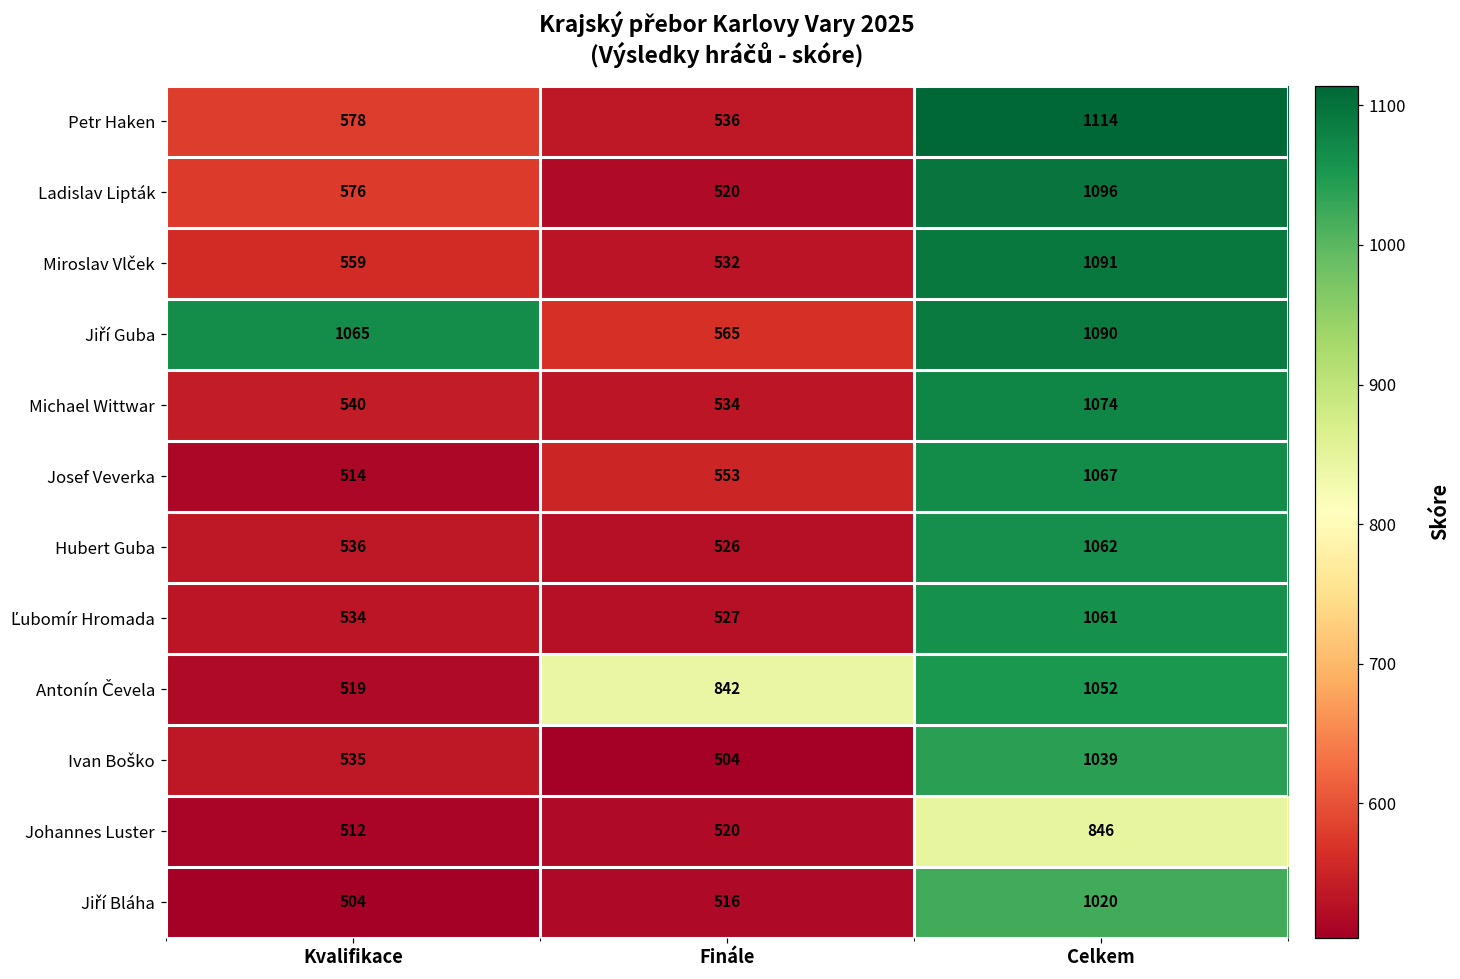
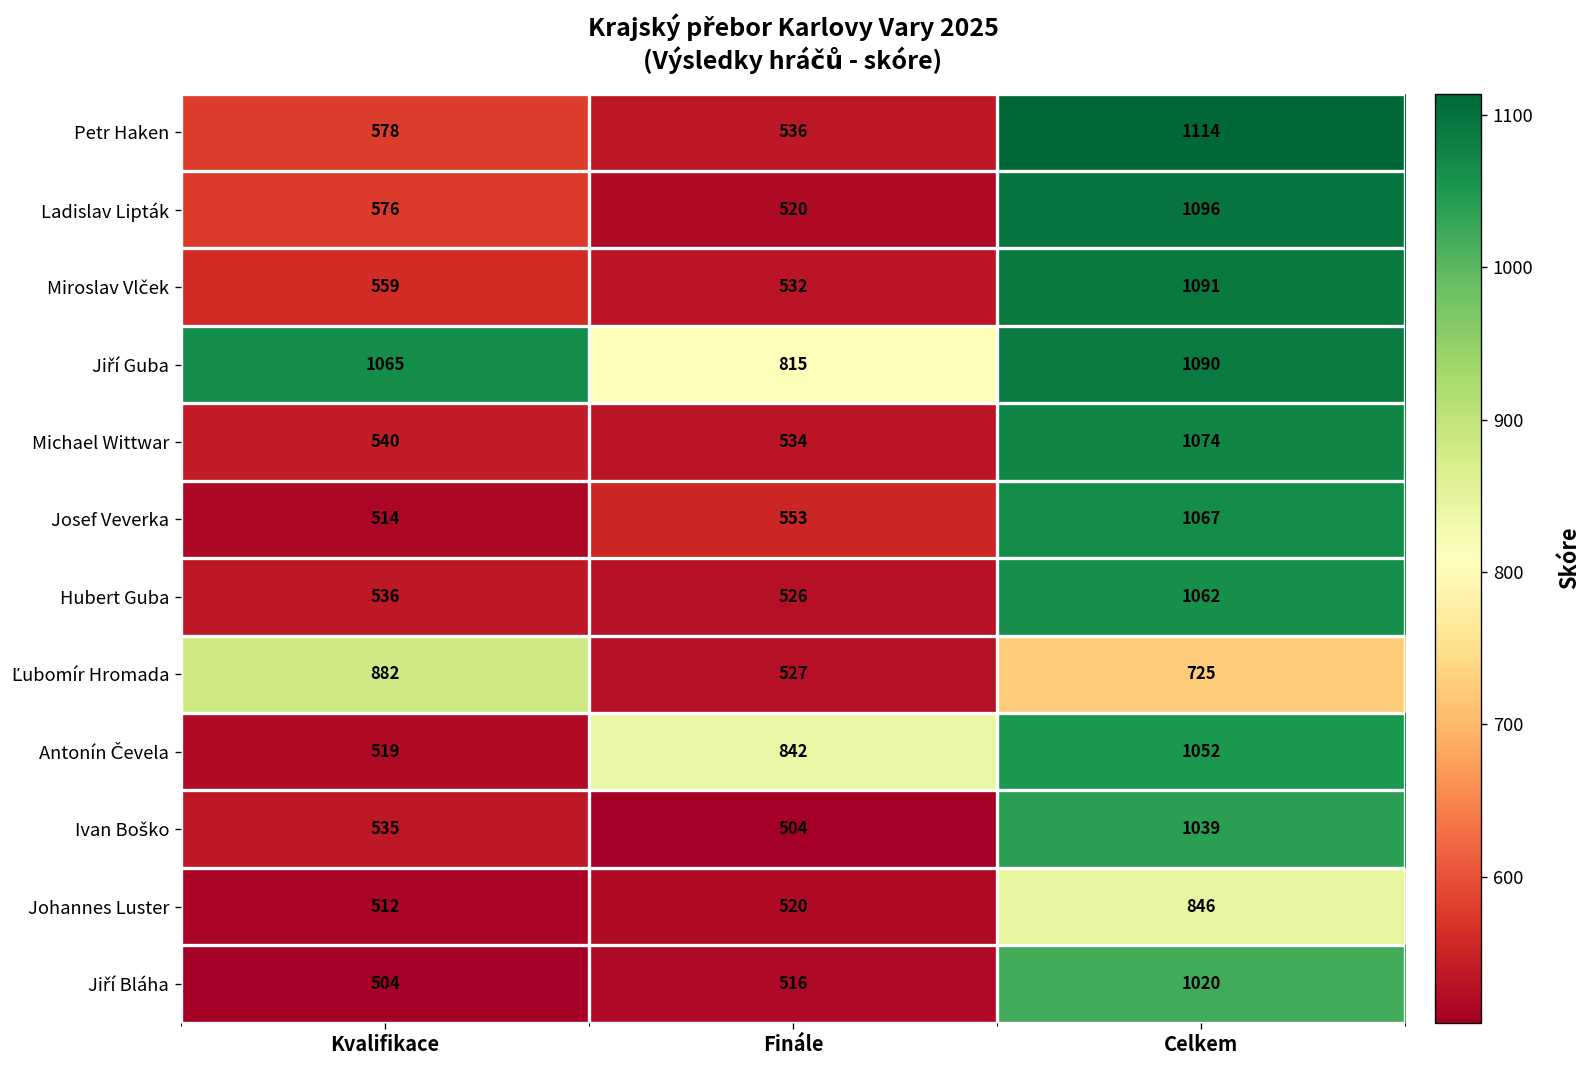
  {
    "Petr Haken": {
      "Kvalifikace": 578,
      "Finále": 536,
      "Celkem": 1114
    },
    "Ladislav Lipták": {
      "Kvalifikace": 576,
      "Finále": 520,
      "Celkem": 1096
    },
    "Miroslav Vlček": {
      "Kvalifikace": 559,
      "Finále": 532,
      "Celkem": 1091
    },
    "Jiří Guba": {
      "Kvalifikace": 1065,
-     "Finále": 565,
+     "Finále": 815,
      "Celkem": 1090
    },
    "Michael Wittwar": {
      "Kvalifikace": 540,
      "Finále": 534,
      "Celkem": 1074
    },
    "Josef Veverka": {
      "Kvalifikace": 514,
      "Finále": 553,
      "Celkem": 1067
    },
    "Hubert Guba": {
      "Kvalifikace": 536,
      "Finále": 526,
      "Celkem": 1062
    },
    "Ľubomír Hromada": {
-     "Kvalifikace": 534,
+     "Kvalifikace": 882,
      "Finále": 527,
-     "Celkem": 1061
+     "Celkem": 725
    },
    "Antonín Čevela": {
      "Kvalifikace": 519,
      "Finále": 842,
      "Celkem": 1052
    },
    "Ivan Boško": {
      "Kvalifikace": 535,
      "Finále": 504,
      "Celkem": 1039
    },
    "Johannes Luster": {
      "Kvalifikace": 512,
      "Finále": 520,
      "Celkem": 846
    },
    "Jiří Bláha": {
      "Kvalifikace": 504,
      "Finále": 516,
      "Celkem": 1020
    }
  }
